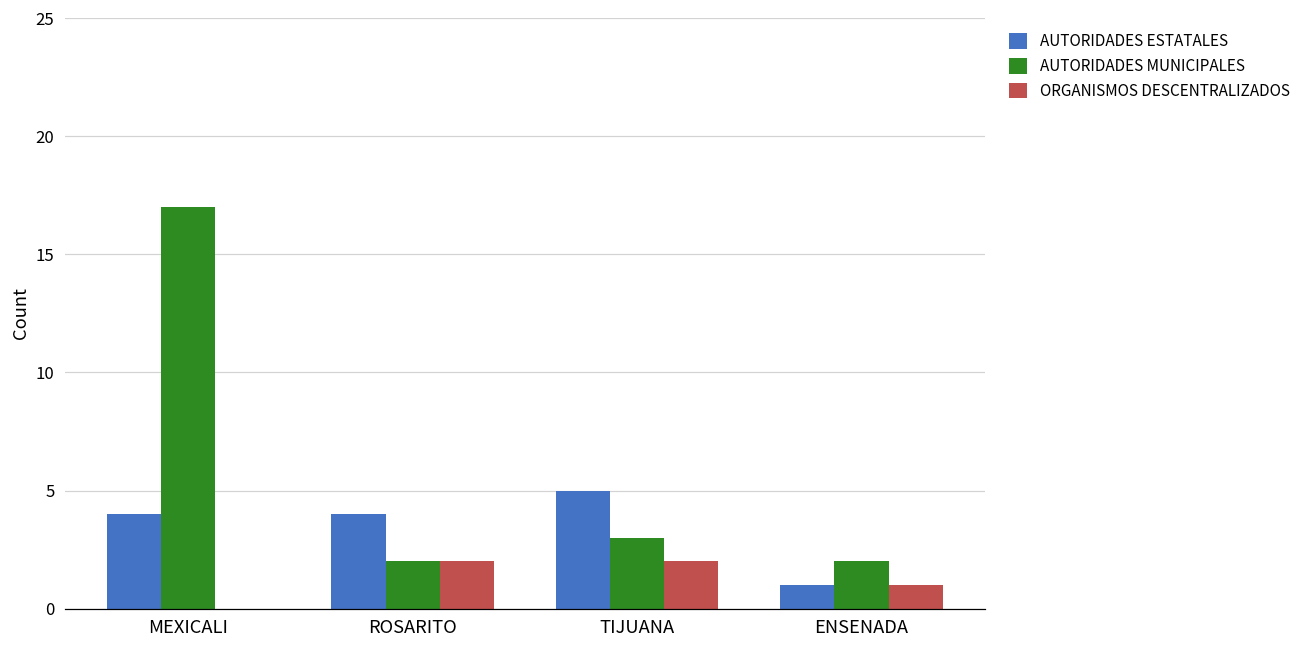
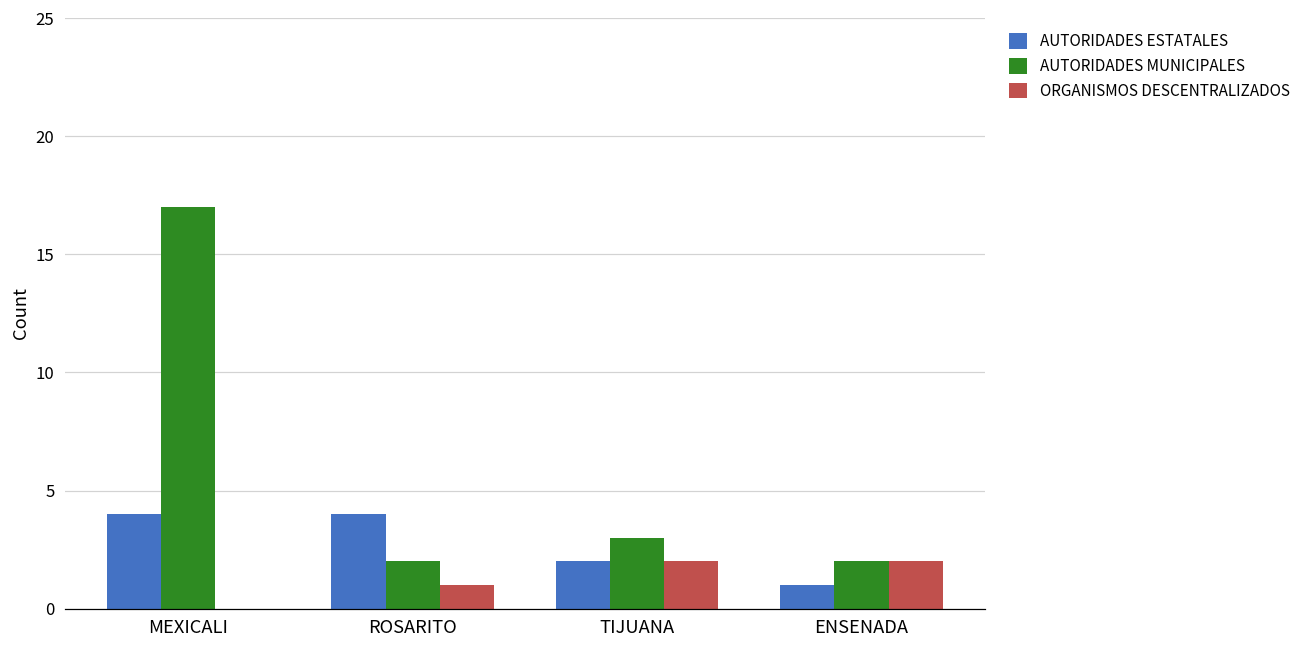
  {
    "AUTORIDADES ESTATALES": {
      "MEXICALI": 4,
      "ROSARITO": 4,
-     "TIJUANA": 5,
+     "TIJUANA": 2,
      "ENSENADA": 1
    },
    "AUTORIDADES MUNICIPALES": {
      "MEXICALI": 17,
      "ROSARITO": 2,
      "TIJUANA": 3,
      "ENSENADA": 2
    },
    "ORGANISMOS DESCENTRALIZADOS": {
      "MEXICALI": 0,
-     "ROSARITO": 2,
+     "ROSARITO": 1,
      "TIJUANA": 2,
-     "ENSENADA": 1
+     "ENSENADA": 2
    }
  }
